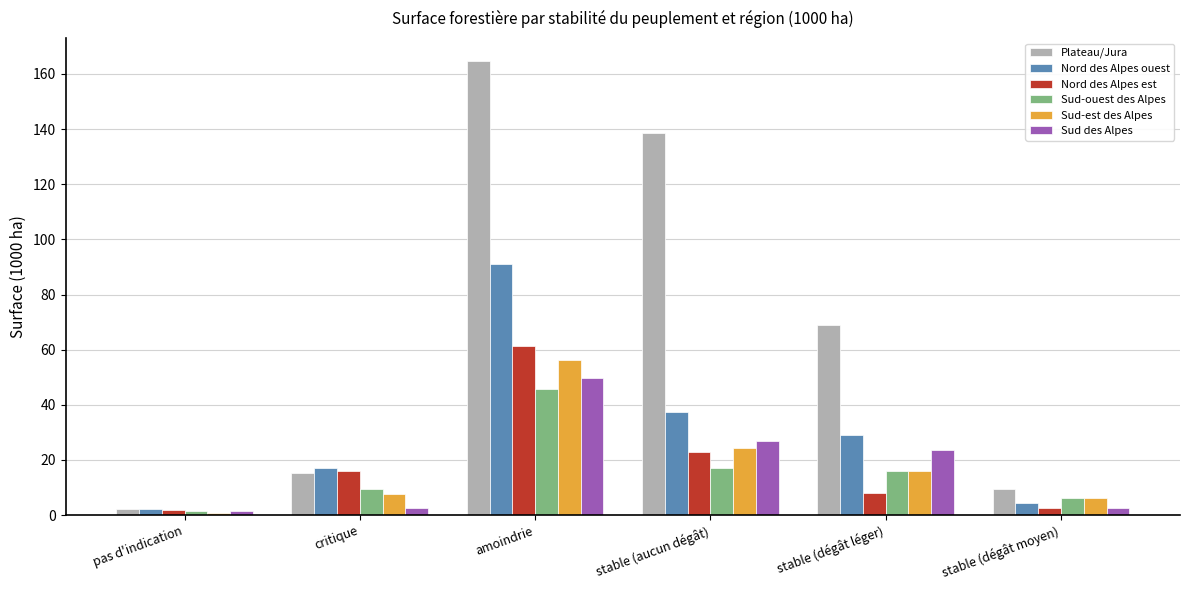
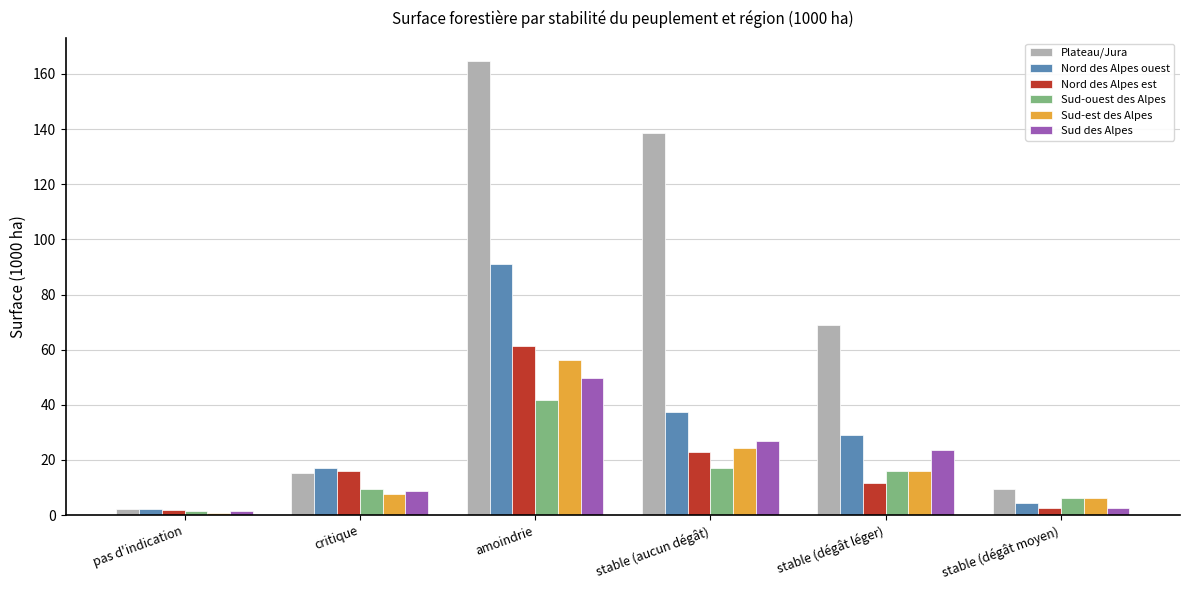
  {
    "Plateau/Jura": {
      "pas d'indication": 2,
      "critique": 15,
      "amoindrie": 165,
      "stable (aucun dégât)": 138,
      "stable (dégât léger)": 69,
      "stable (dégât moyen)": 9
    },
    "Nord des Alpes ouest": {
      "pas d'indication": 2,
      "critique": 17,
      "amoindrie": 91,
      "stable (aucun dégât)": 37,
      "stable (dégât léger)": 29,
      "stable (dégât moyen)": 4
    },
    "Nord des Alpes est": {
      "pas d'indication": 2,
      "critique": 16,
      "amoindrie": 62,
      "stable (aucun dégât)": 23,
-     "stable (dégât léger)": 8,
+     "stable (dégât léger)": 12,
      "stable (dégât moyen)": 2
    },
    "Sud-ouest des Alpes": {
      "pas d'indication": 1,
      "critique": 9,
-     "amoindrie": 46,
+     "amoindrie": 42,
      "stable (aucun dégât)": 17,
      "stable (dégât léger)": 16,
      "stable (dégât moyen)": 6
    },
    "Sud-est des Alpes": {
      "critique": 8,
      "amoindrie": 56,
      "stable (aucun dégât)": 25,
      "stable (dégât léger)": 16,
      "stable (dégât moyen)": 6
    },
    "Sud des Alpes": {
      "pas d'indication": 2,
-     "critique": 3,
+     "critique": 9,
      "amoindrie": 50,
      "stable (aucun dégât)": 27,
      "stable (dégât léger)": 24,
      "stable (dégât moyen)": 3
    }
  }
